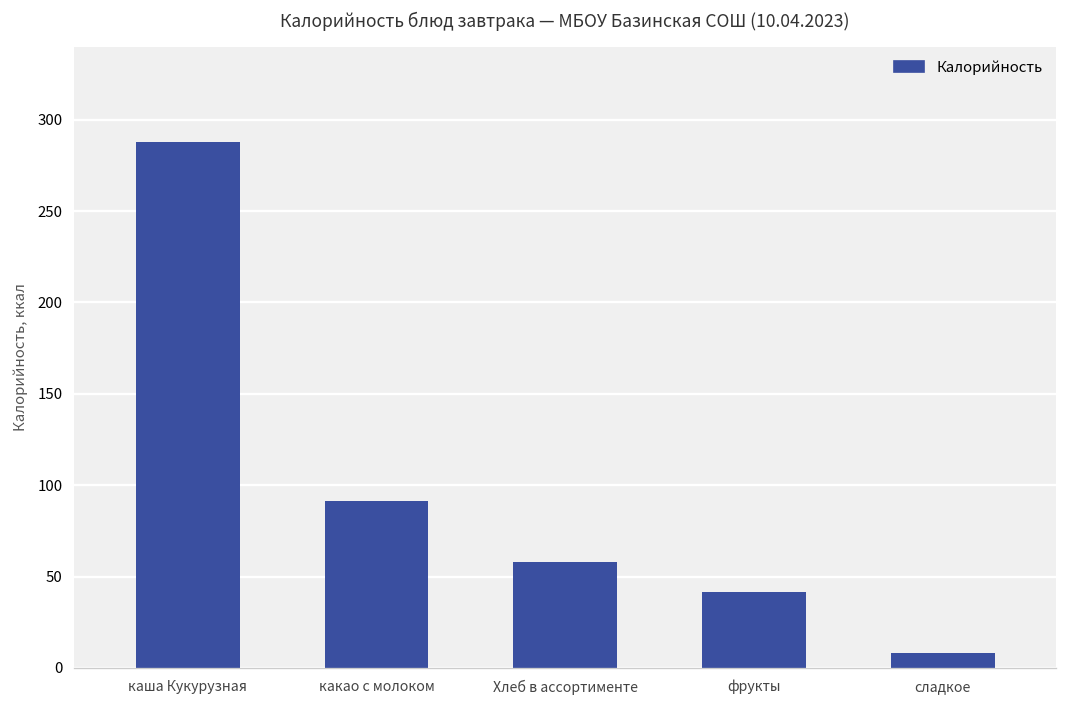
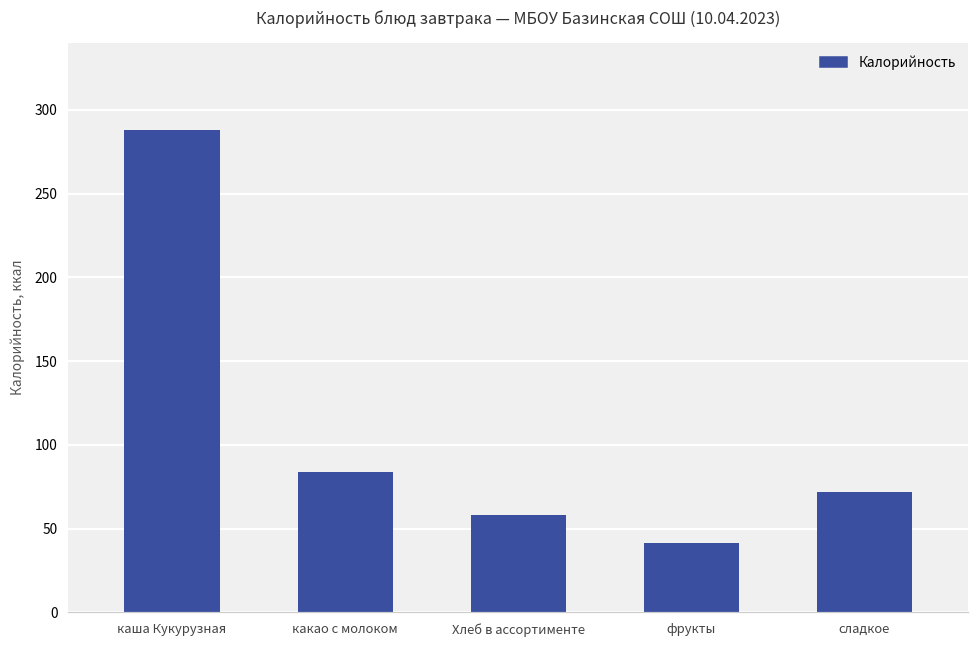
  {
    "каша Кукурузная": 288,
-   "какао с молоком": 91,
+   "какао с молоком": 84,
    "Хлеб в ассортименте": 58,
    "фрукты": 42,
-   "сладкое": 8
+   "сладкое": 72
  }
